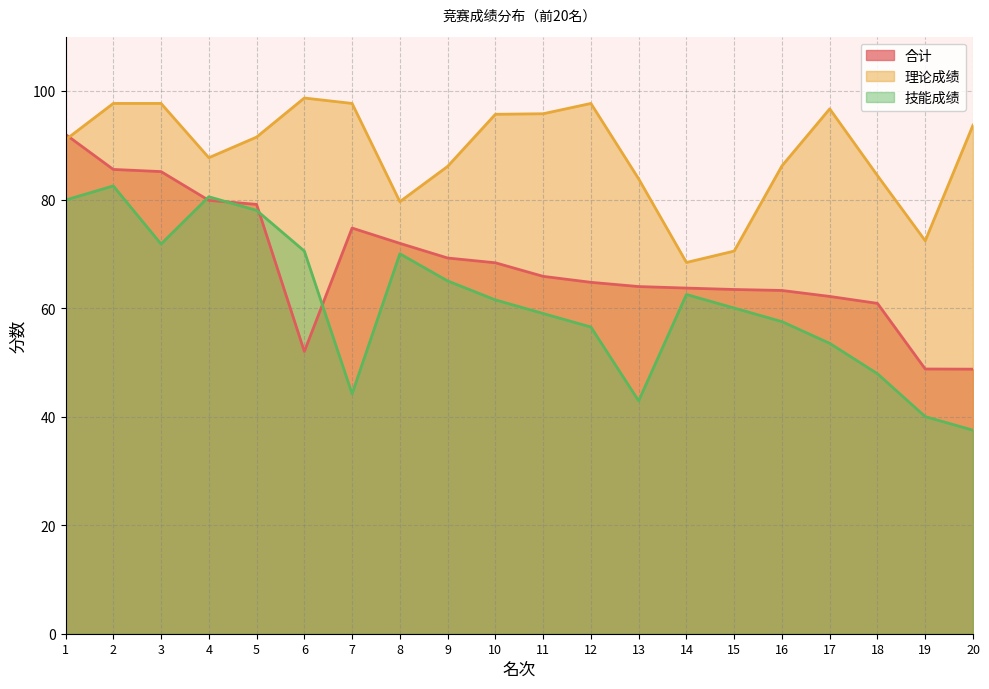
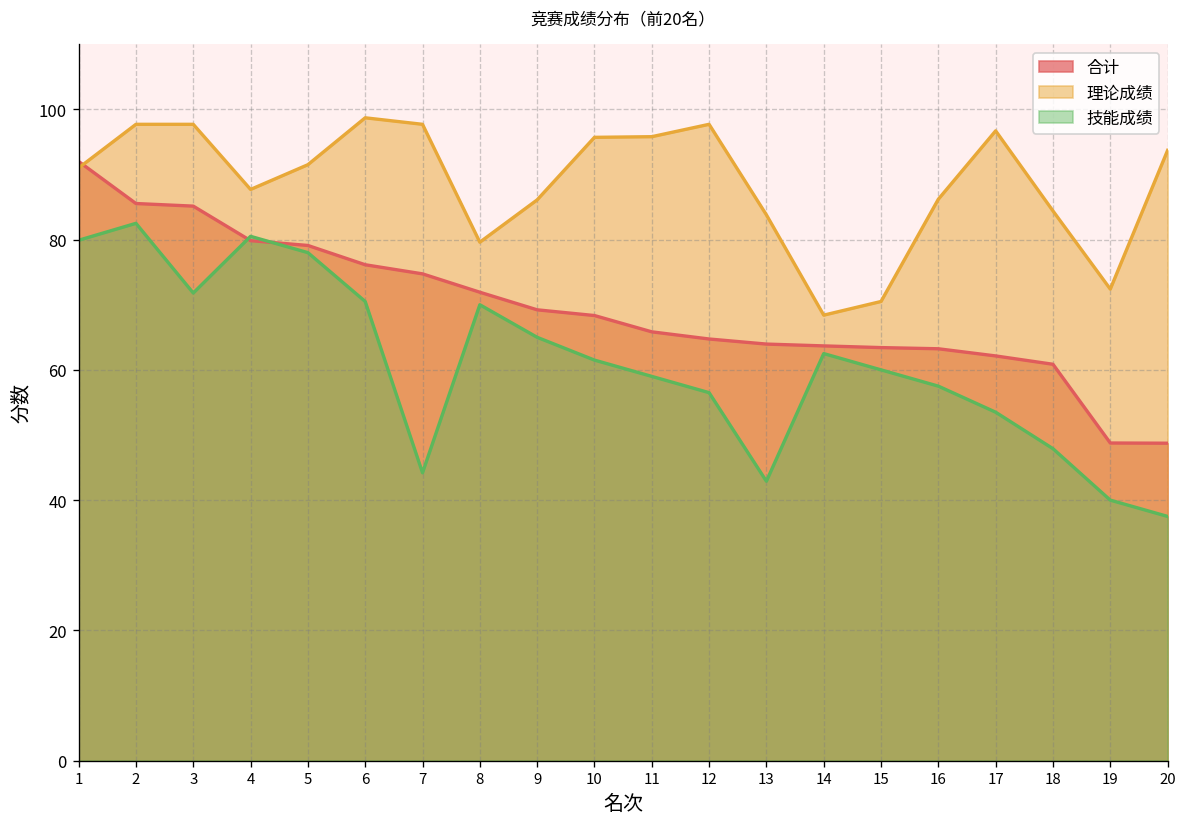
  {
    "合计": {
      "1": 92,
      "2": 86,
      "3": 85,
      "4": 80,
      "5": 79,
-     "6": 52,
+     "6": 76,
      "7": 75,
      "8": 72,
      "9": 69,
      "10": 68,
      "11": 66,
      "12": 65,
      "13": 64,
      "14": 64,
      "15": 63,
      "16": 63,
      "17": 62,
      "18": 61,
      "19": 49,
      "20": 49
    },
    "理论成绩": {
      "1": 91,
      "2": 98,
      "3": 98,
      "4": 88,
      "5": 92,
      "6": 99,
      "7": 98,
      "8": 80,
      "9": 86,
      "10": 96,
      "11": 96,
      "12": 98,
      "13": 84,
      "14": 68,
      "15": 71,
      "16": 86,
      "17": 97,
      "18": 84,
      "19": 72,
      "20": 94
    },
    "技能成绩": {
      "1": 80,
      "2": 83,
      "3": 72,
      "4": 81,
      "5": 78,
      "6": 71,
      "7": 44,
      "8": 70,
      "9": 65,
      "10": 62,
      "11": 59,
      "12": 57,
      "13": 43,
      "14": 63,
      "15": 60,
      "16": 58,
      "17": 54,
      "18": 48,
      "19": 40,
      "20": 38
    }
  }
